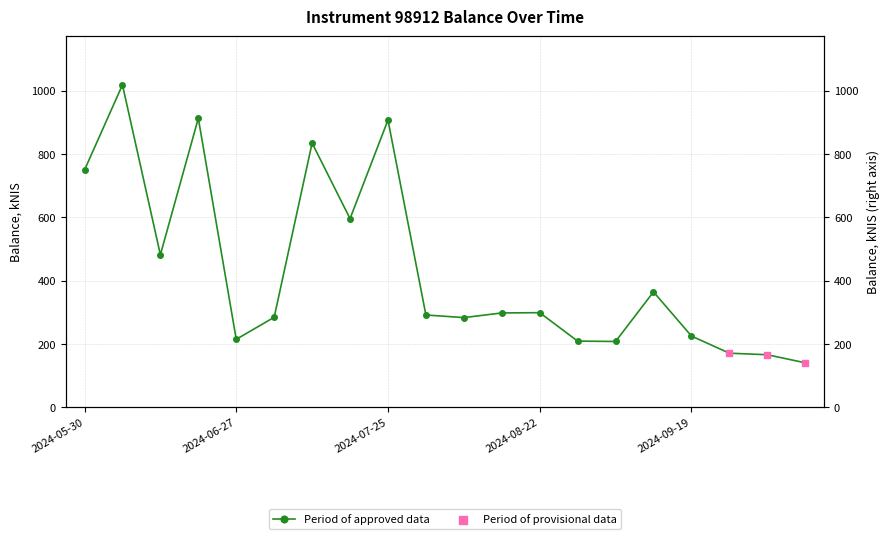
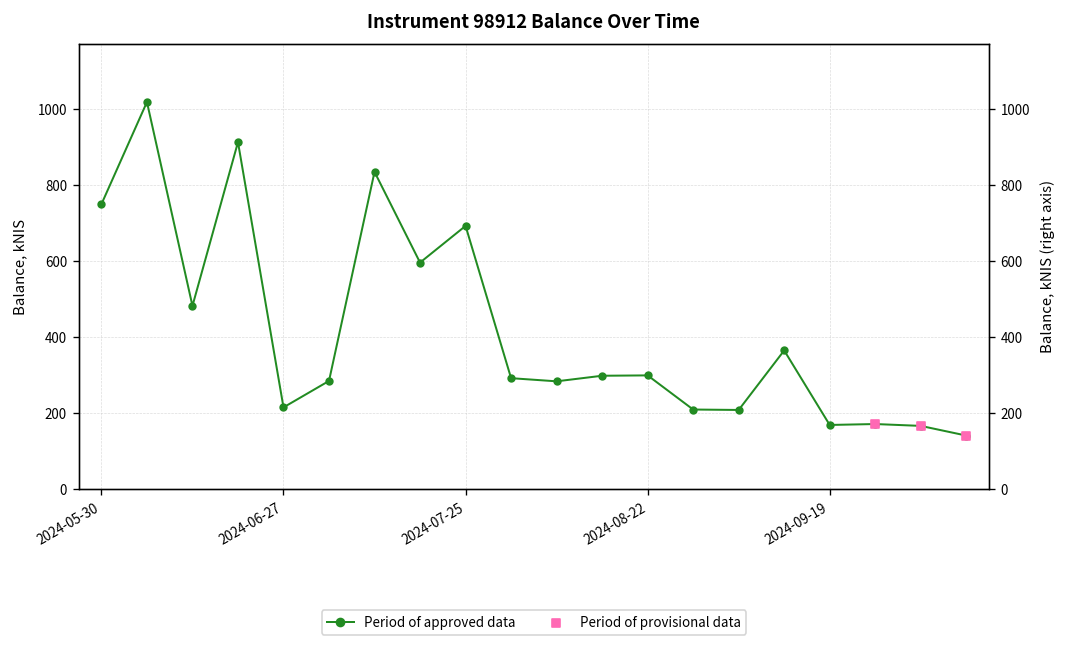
  {
    "Period of approved data": {
      "2024-05-30": 750,
      "2024-06-27": 220,
-     "2024-07-25": 910,
+     "2024-07-25": 690,
      "2024-08-22": 300,
-     "2024-09-19": 230
+     "2024-09-19": 170
    }
  }
